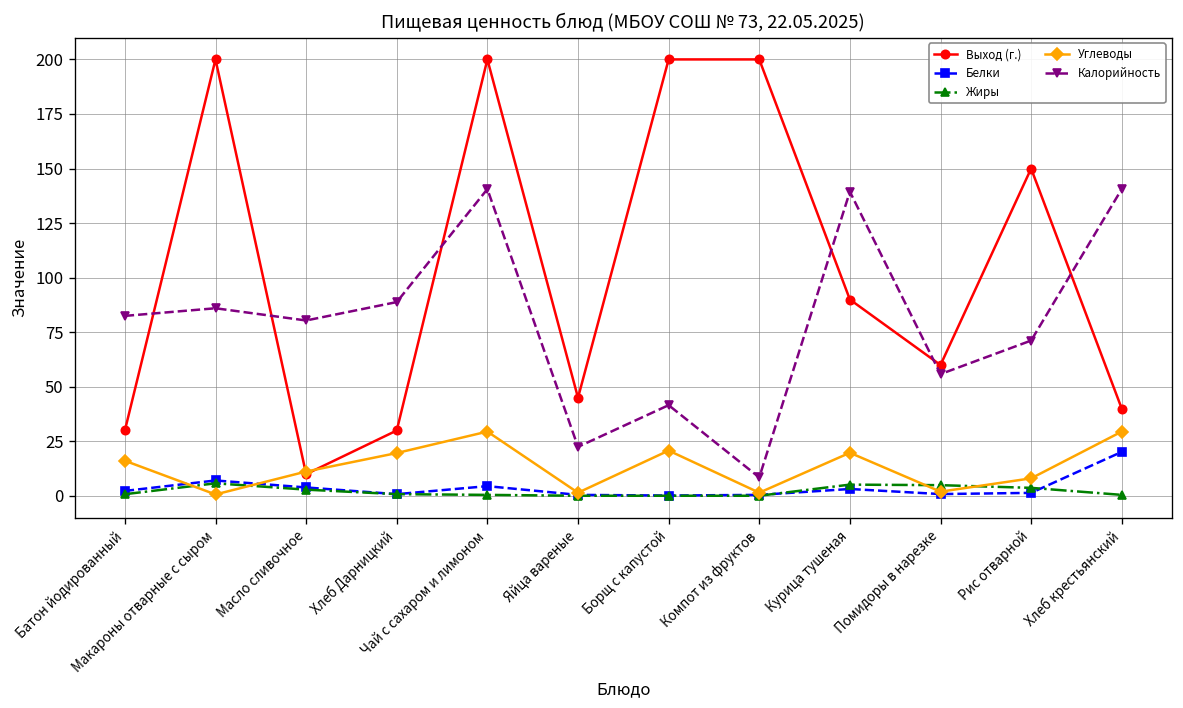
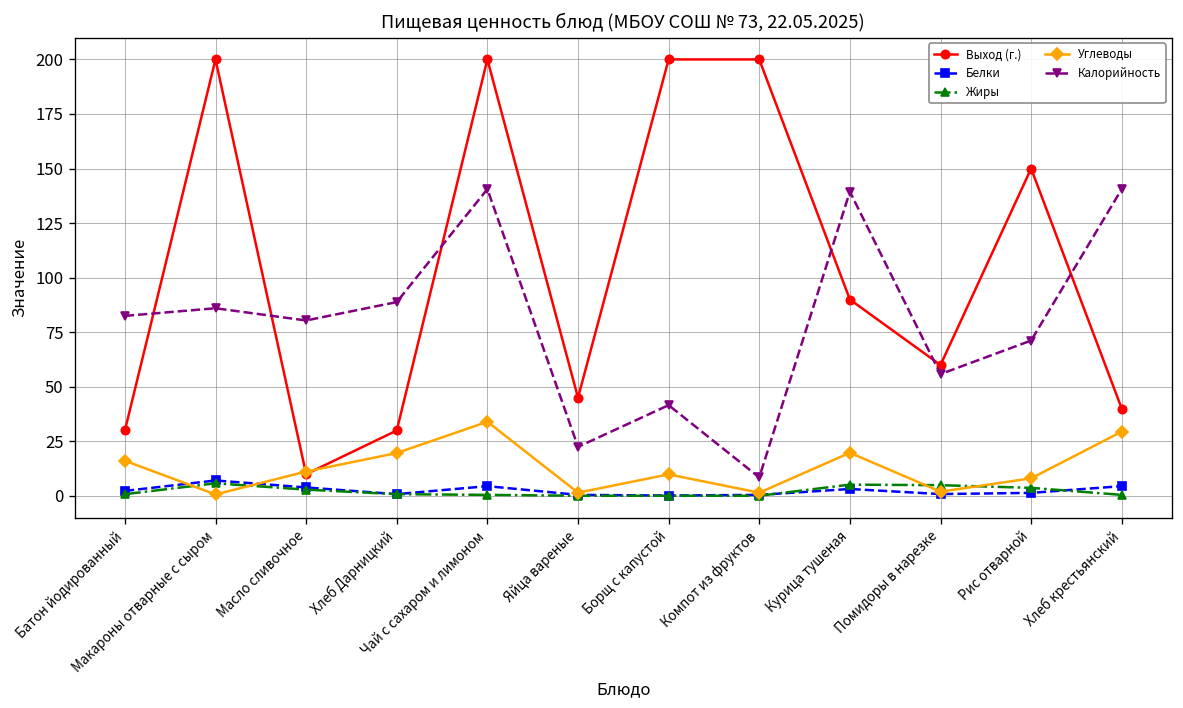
  {
    "Выход (г.)": {
      "Батон йодированный": 30,
      "Макароны отварные с сыром": 200,
      "Хлеб Дарницкий": 30,
      "Чай с сахаром и лимоном": 200,
      "Яйца вареные": 45,
      "Борщ с капустой": 200,
      "Компот из фруктов": 200,
      "Курица тушеная": 90,
      "Помидоры в нарезке": 60,
      "Рис отварной": 150,
      "Хлеб крестьянский": 40
    },
    "Белки": {
      "Батон йодированный": 2,
      "Чай с сахаром и лимоном": 5,
      "Курица тушеная": 3,
      "Рис отварной": 1,
-     "Хлеб крестьянский": 20
+     "Хлеб крестьянский": 5
    },
    "Жиры": {
      "Батон йодированный": 1,
      "Чай с сахаром и лимоном": 1,
      "Курица тушеная": 5,
      "Помидоры в нарезке": 5,
      "Рис отварной": 4,
      "Хлеб крестьянский": 1
    },
    "Углеводы": {
      "Батон йодированный": 16,
      "Макароны отварные с сыром": 1,
      "Хлеб Дарницкий": 20,
-     "Чай с сахаром и лимоном": 30,
-     "Борщ с капустой": 21,
+     "Чай с сахаром и лимоном": 34,
+     "Борщ с капустой": 10,
      "Курица тушеная": 20,
      "Рис отварной": 8,
      "Хлеб крестьянский": 30
    },
    "Калорийность": {
      "Батон йодированный": 83,
      "Макароны отварные с сыром": 86,
      "Масло сливочное": 80,
      "Хлеб Дарницкий": 89,
      "Чай с сахаром и лимоном": 141,
      "Яйца вареные": 23,
      "Борщ с капустой": 42,
      "Компот из фруктов": 9,
      "Курица тушеная": 139,
      "Помидоры в нарезке": 56,
      "Рис отварной": 71,
      "Хлеб крестьянский": 141
    }
  }
